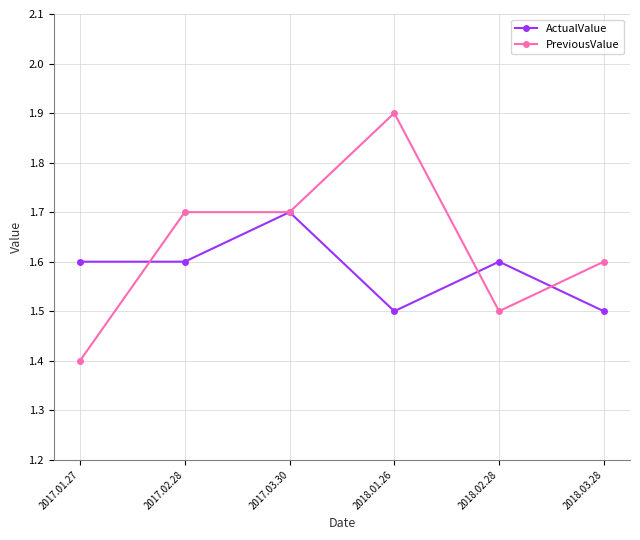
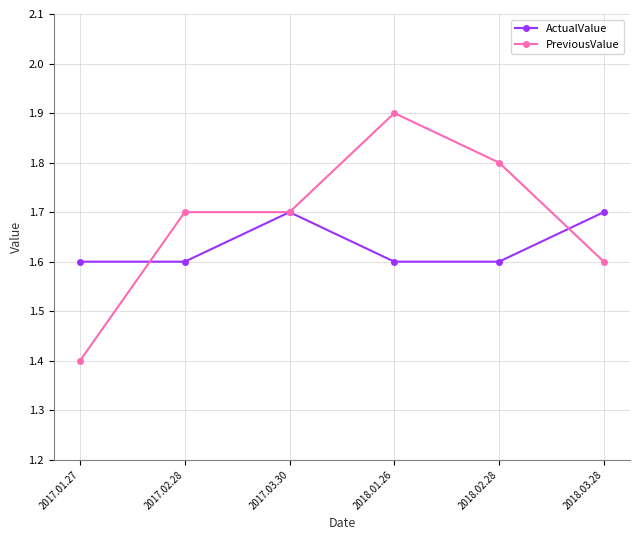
  {
    "ActualValue": {
      "2017.01.27": 1.6,
      "2017.02.28": 1.6,
-     "2018.01.26": 1.5,
+     "2018.01.26": 1.6,
      "2018.02.28": 1.6,
-     "2018.03.28": 1.5
+     "2018.03.28": 1.7
    },
    "PreviousValue": {
      "2017.01.27": 1.4,
      "2017.02.28": 1.7,
      "2018.01.26": 1.9,
-     "2018.02.28": 1.5,
+     "2018.02.28": 1.8,
      "2018.03.28": 1.6
    }
  }
